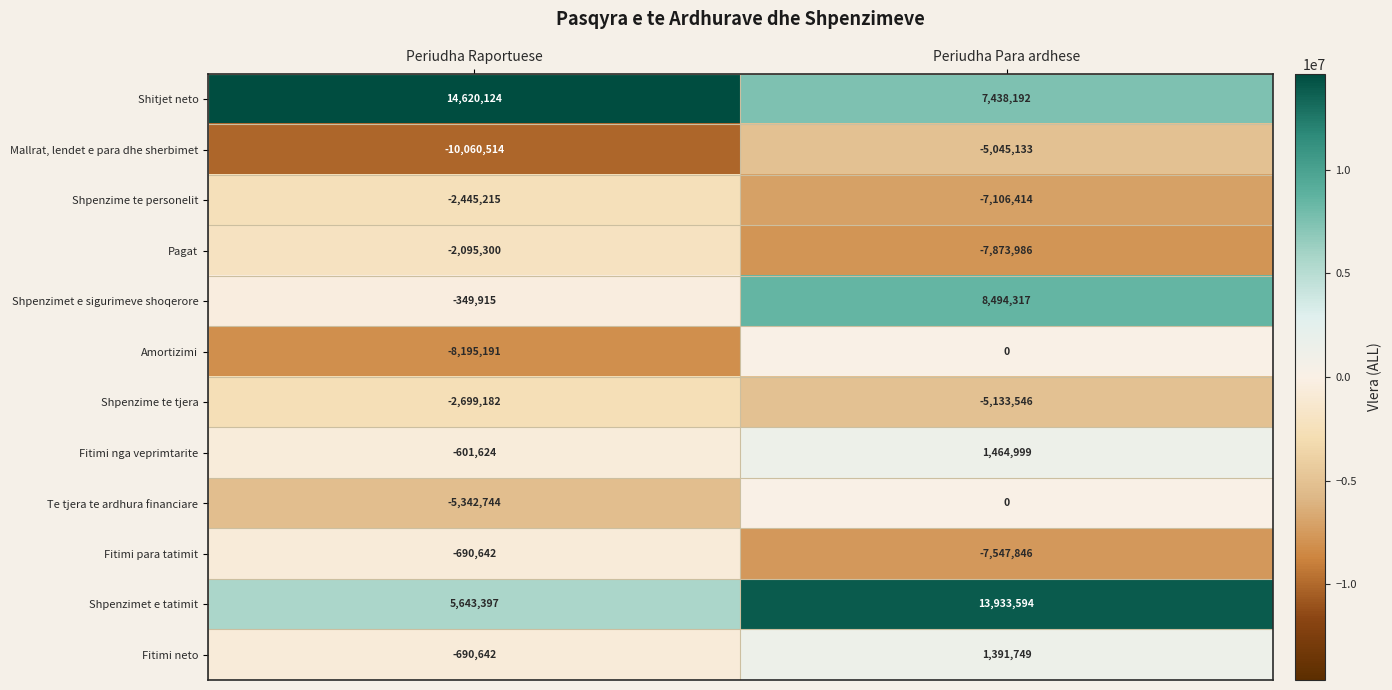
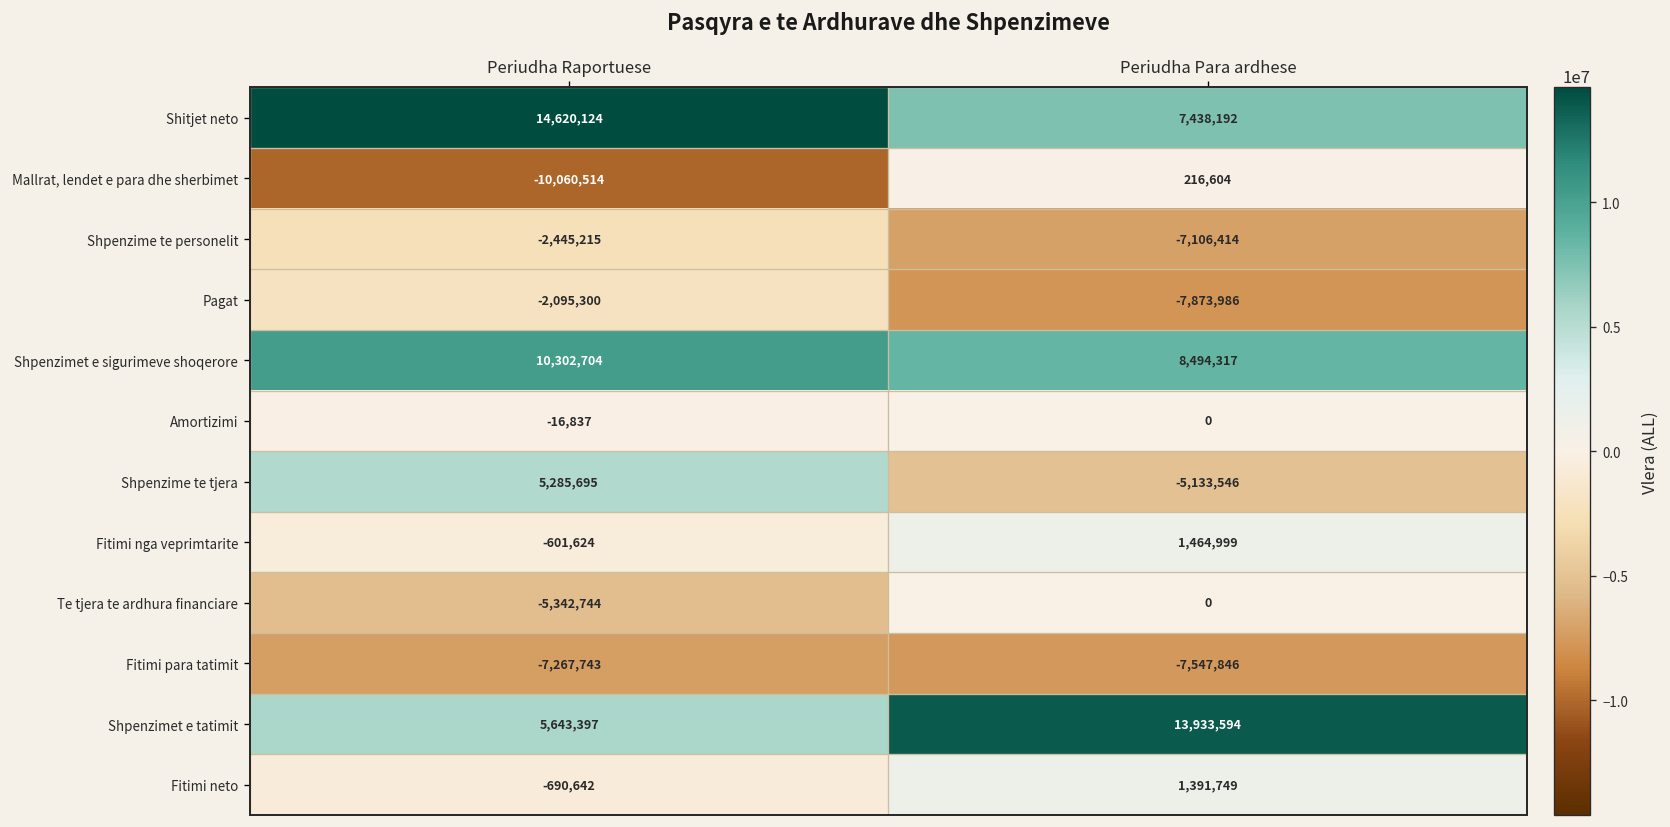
  {
    "Shitjet neto": {
      "Periudha Raportuese": "14,620,124",
      "Periudha Para ardhese": "7,438,192"
    },
    "Mallrat, lendet e para dhe sherbimet": {
      "Periudha Raportuese": "-10,060,514",
-     "Periudha Para ardhese": "-5,045,133"
+     "Periudha Para ardhese": "216,604"
    },
    "Shpenzime te personelit": {
      "Periudha Raportuese": "-2,445,215",
      "Periudha Para ardhese": "-7,106,414"
    },
    "Pagat": {
      "Periudha Raportuese": "-2,095,300",
      "Periudha Para ardhese": "-7,873,986"
    },
    "Shpenzimet e sigurimeve shoqerore": {
-     "Periudha Raportuese": "-349,915",
+     "Periudha Raportuese": "10,302,704",
      "Periudha Para ardhese": "8,494,317"
    },
    "Amortizimi": {
-     "Periudha Raportuese": "-8,195,191",
+     "Periudha Raportuese": "-16,837",
      "Periudha Para ardhese": "0"
    },
    "Shpenzime te tjera": {
-     "Periudha Raportuese": "-2,699,182",
+     "Periudha Raportuese": "5,285,695",
      "Periudha Para ardhese": "-5,133,546"
    },
    "Fitimi nga veprimtarite": {
      "Periudha Raportuese": "-601,624",
      "Periudha Para ardhese": "1,464,999"
    },
    "Te tjera te ardhura financiare": {
      "Periudha Raportuese": "-5,342,744",
      "Periudha Para ardhese": "0"
    },
    "Fitimi para tatimit": {
-     "Periudha Raportuese": "-690,642",
+     "Periudha Raportuese": "-7,267,743",
      "Periudha Para ardhese": "-7,547,846"
    },
    "Shpenzimet e tatimit": {
      "Periudha Raportuese": "5,643,397",
      "Periudha Para ardhese": "13,933,594"
    },
    "Fitimi neto": {
      "Periudha Raportuese": "-690,642",
      "Periudha Para ardhese": "1,391,749"
    }
  }
